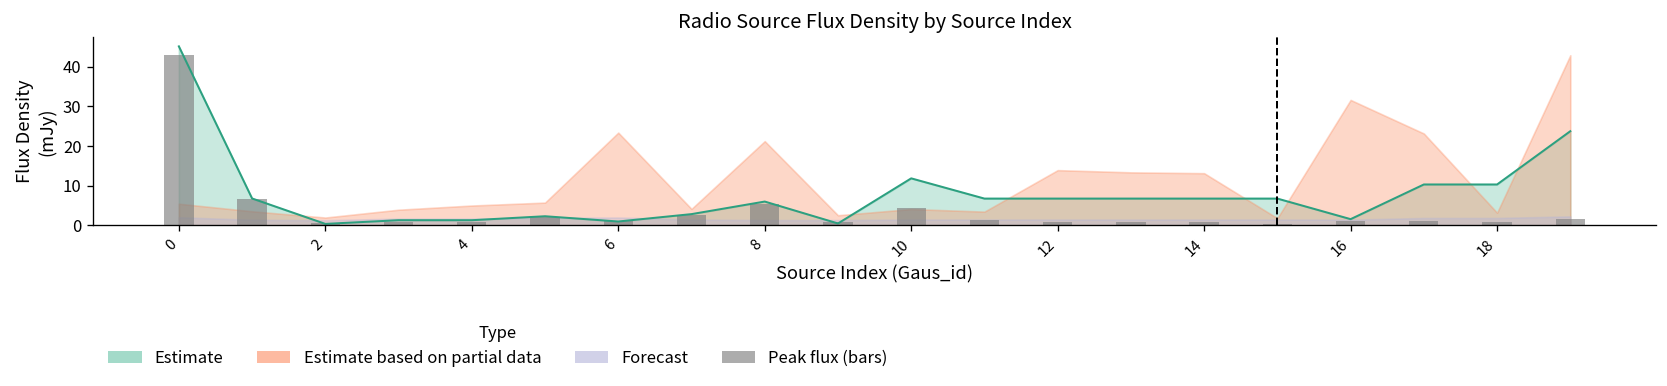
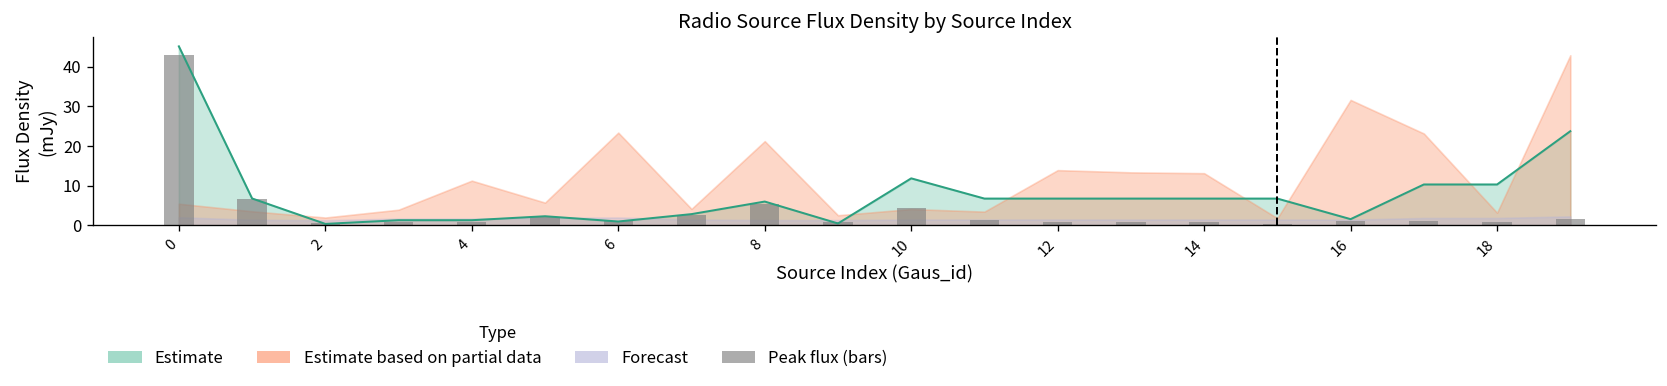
  {
    "Peak flux (bars)": {
      "0": 43,
      "4": 1,
      "6": 1,
      "8": 5,
      "10": 4,
      "12": 1,
      "16": 1,
      "18": 1
    },
    "Estimate based on partial data": {
      "0": 5,
-     "4": 5,
+     "4": 11,
      "6": 23,
      "8": 21,
      "10": 4,
      "12": 14,
      "14": 13,
      "16": 32,
      "18": 3
    }
  }
